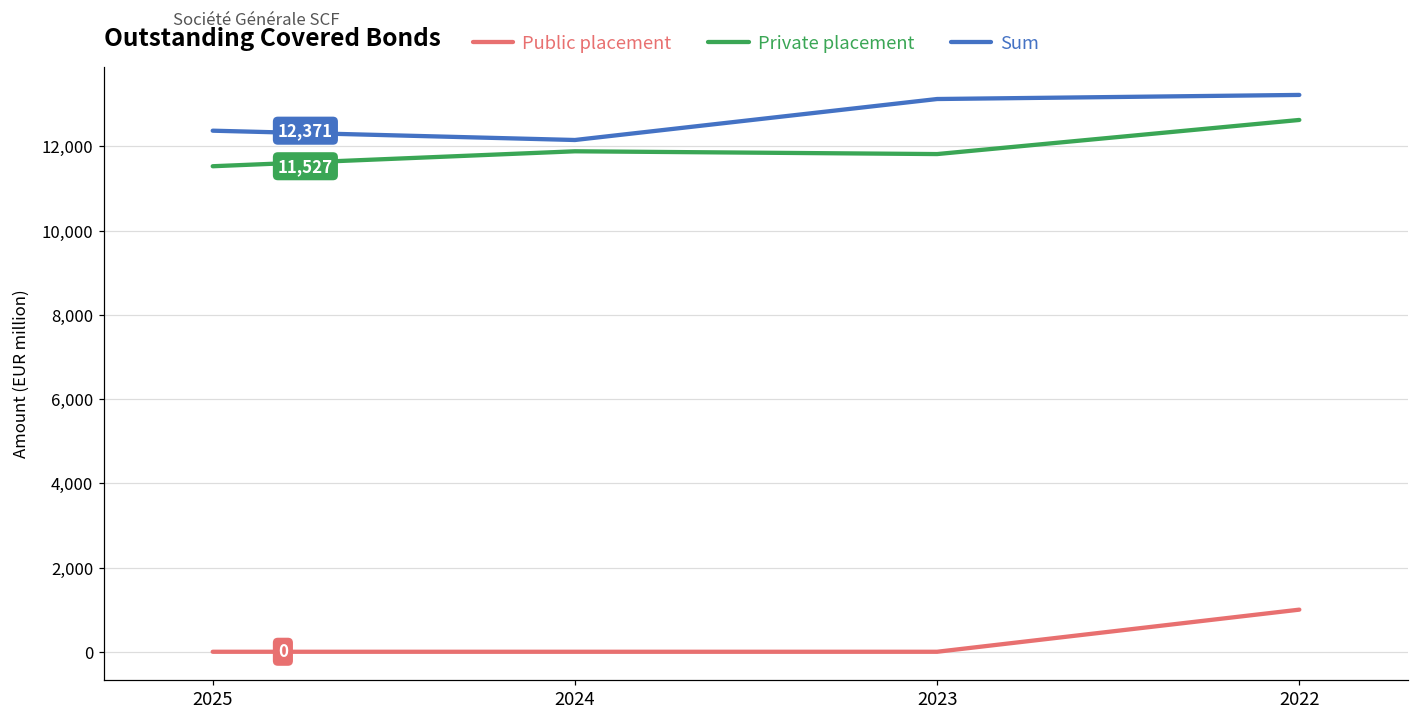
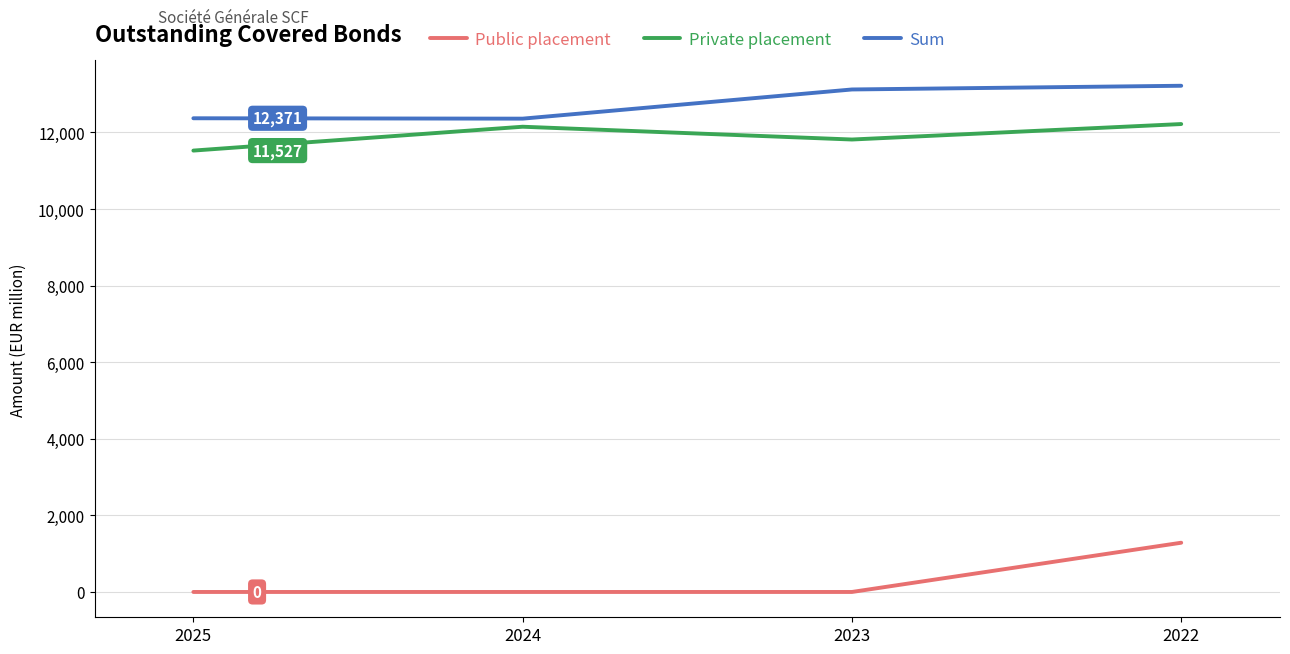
  {
    "Public placement": {
      "2025": "0",
      "2024": "0",
      "2023": "0",
-     "2022": "1,000"
+     "2022": "1,300"
    },
    "Private placement": {
      "2025": "11,500",
-     "2024": "11,900",
+     "2024": "12,200",
      "2023": "11,800",
-     "2022": "12,600"
+     "2022": "12,200"
    },
    "Sum": {
      "2025": "12,400",
-     "2024": "12,200",
+     "2024": "12,400",
      "2023": "13,100",
      "2022": "13,200"
    }
  }
